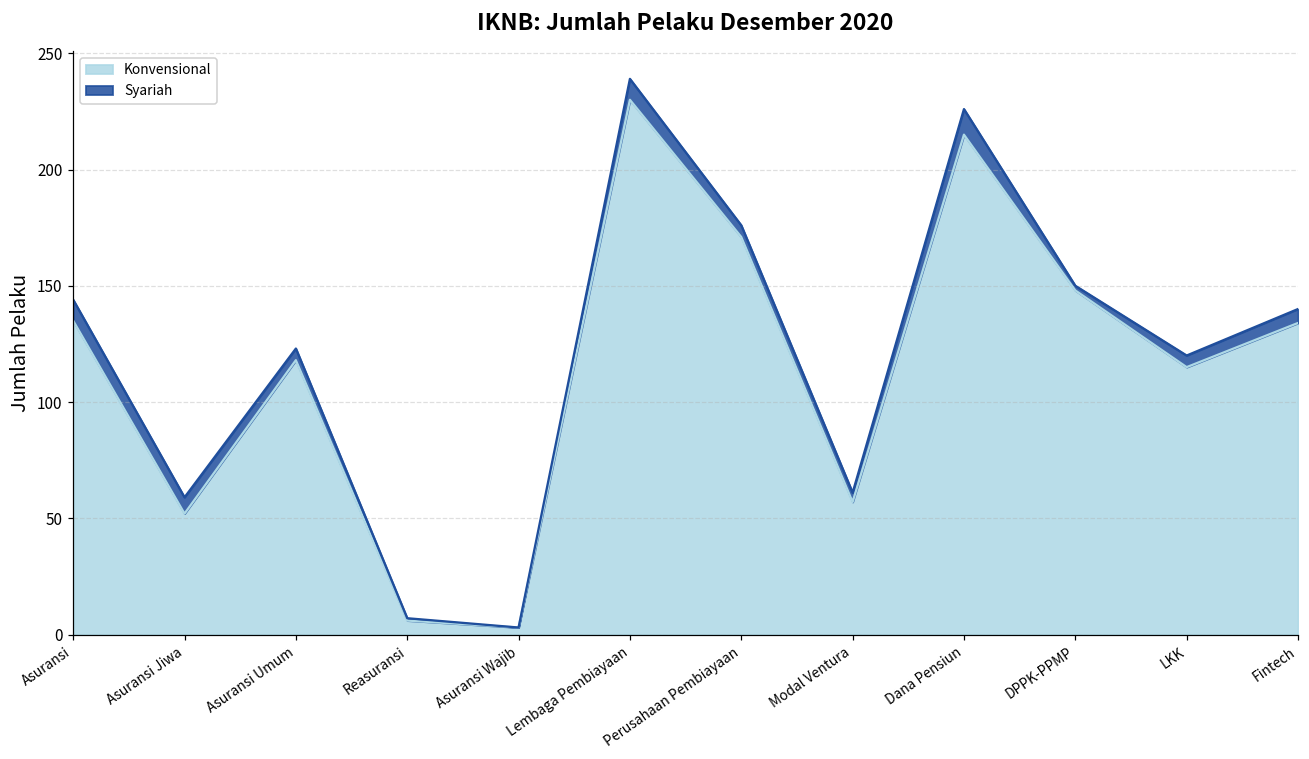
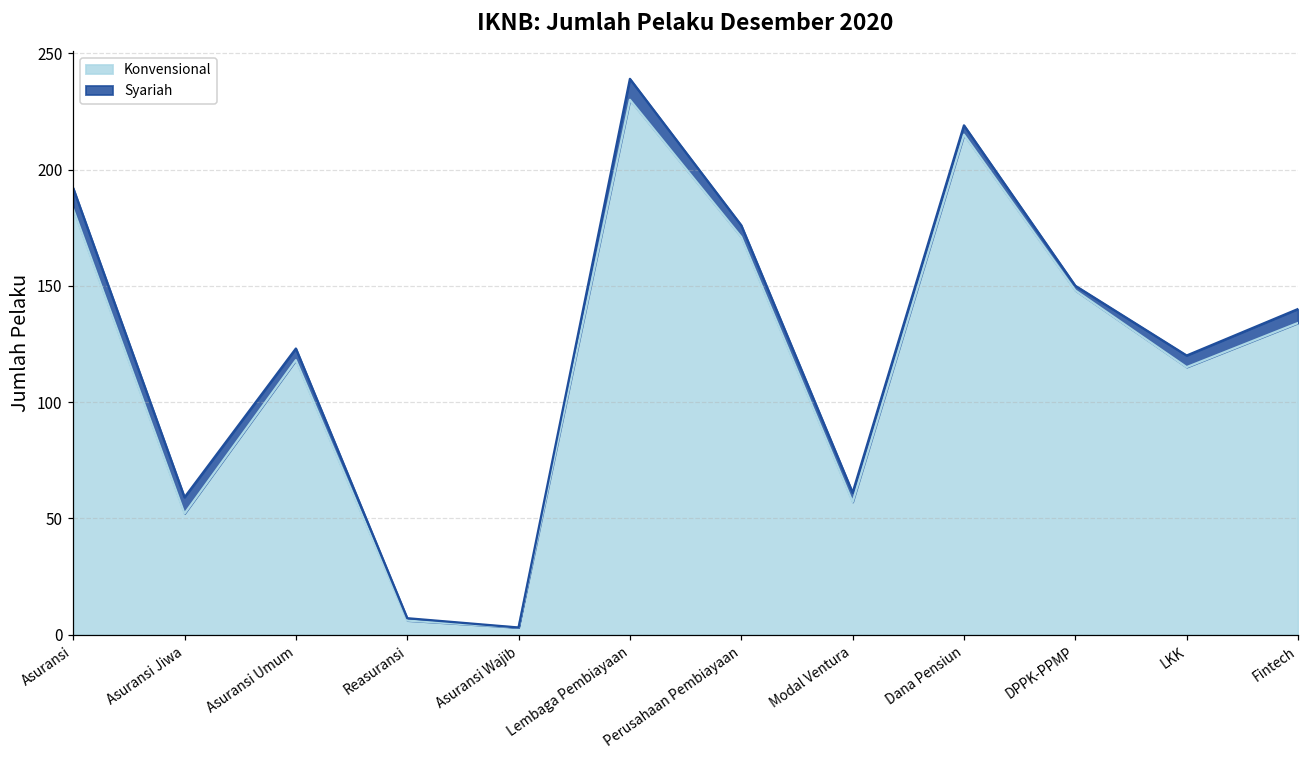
  {
    "Konvensional": {
-     "Asuransi": 135,
+     "Asuransi": 183,
      "Asuransi Jiwa": 52,
      "Asuransi Umum": 118,
      "Lembaga Pembiayaan": 230,
      "Perusahaan Pembiayaan": 171,
      "Modal Ventura": 57,
      "Dana Pensiun": 215,
      "DPPK-PPMP": 148,
      "LKK": 115,
      "Fintech": 134
    },
    "Syariah": {
      "Asuransi": 9,
      "Asuransi Jiwa": 7,
      "Asuransi Umum": 5,
      "Lembaga Pembiayaan": 9,
      "Perusahaan Pembiayaan": 5,
      "Modal Ventura": 4,
-     "Dana Pensiun": 11,
+     "Dana Pensiun": 4,
      "DPPK-PPMP": 2,
      "LKK": 5,
      "Fintech": 6
    }
  }
